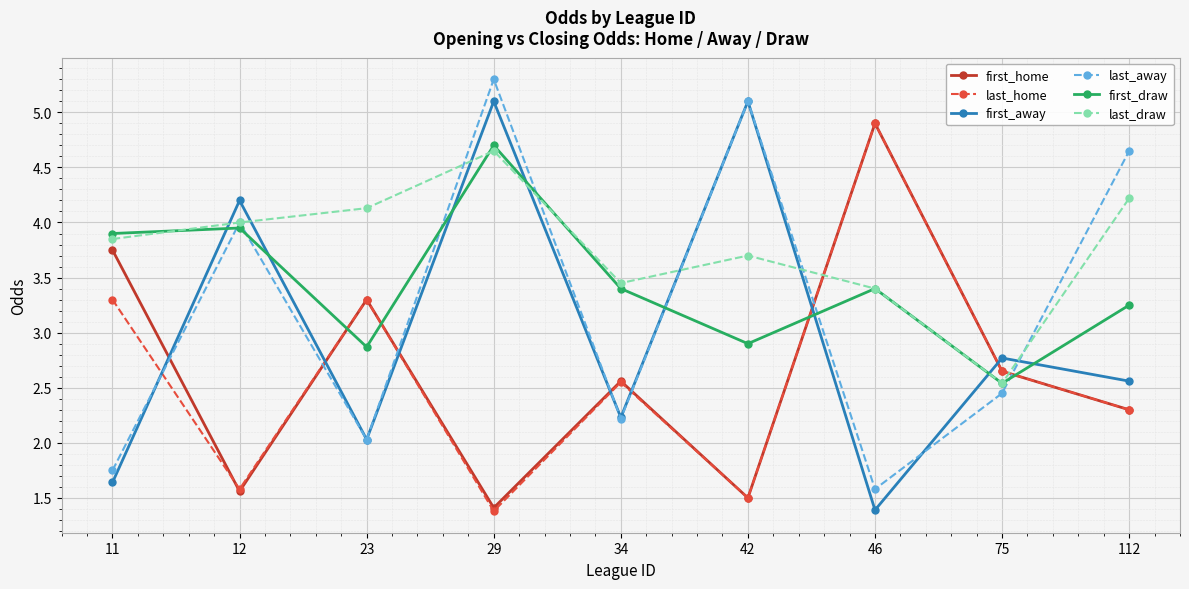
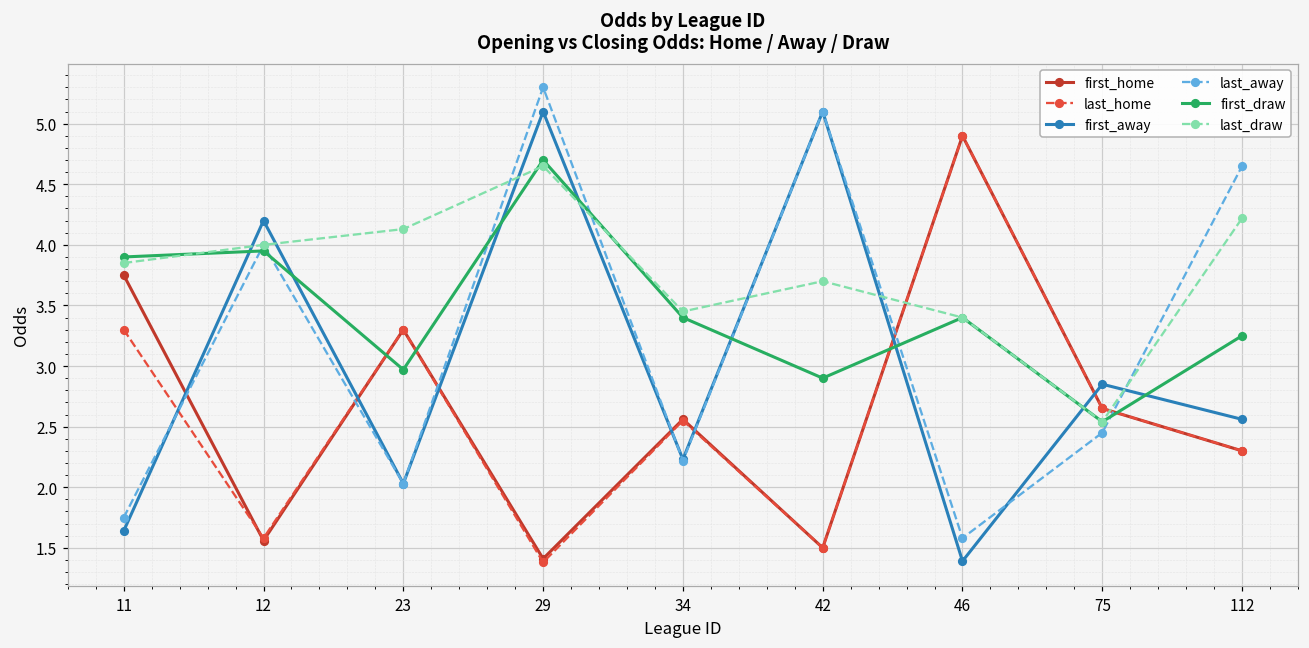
  {
    "first_away": {
      "11": 1.64,
      "12": 4.20,
      "29": 5.10,
      "46": 1.39,
-     "75": 2.77,
+     "75": 2.85,
      "112": 2.56
    },
    "last_away": {
      "11": 1.75,
      "29": 5.30,
      "46": 1.58,
      "75": 2.45,
      "112": 4.65
    },
    "first_draw": {
      "11": 3.90,
      "12": 3.95,
-     "23": 2.87,
+     "23": 2.97,
      "29": 4.70,
      "34": 3.40,
      "42": 2.90,
      "112": 3.25
    },
    "last_draw": {
      "11": 3.85,
      "23": 4.13,
      "29": 4.65,
      "34": 3.45,
      "42": 3.70,
      "112": 4.22
    }
  }
